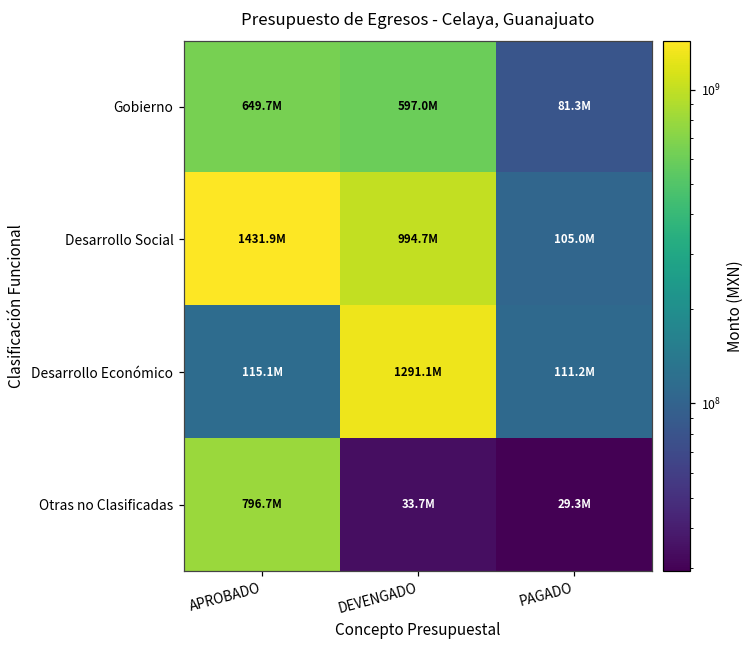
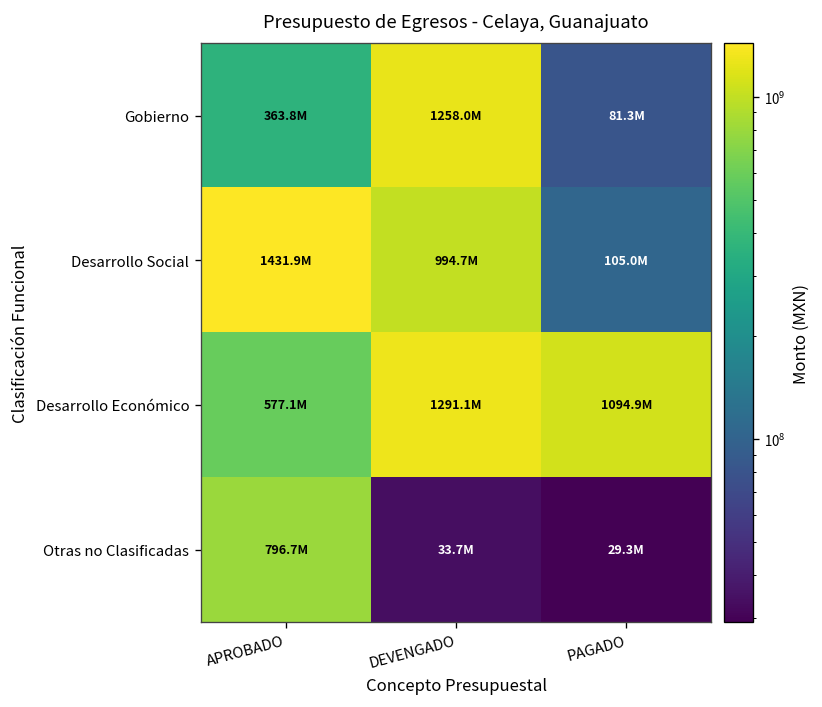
  {
    "Gobierno": {
-     "APROBADO": "649.7M",
-     "DEVENGADO": "597.0M",
+     "APROBADO": "363.8M",
+     "DEVENGADO": "1258.0M",
      "PAGADO": "81.3M"
    },
    "Desarrollo Social": {
      "APROBADO": "1431.9M",
      "DEVENGADO": "994.7M",
      "PAGADO": "105.0M"
    },
    "Desarrollo Económico": {
-     "APROBADO": "115.1M",
+     "APROBADO": "577.1M",
      "DEVENGADO": "1291.1M",
-     "PAGADO": "111.2M"
+     "PAGADO": "1094.9M"
    },
    "Otras no Clasificadas": {
      "APROBADO": "796.7M",
      "DEVENGADO": "33.7M",
      "PAGADO": "29.3M"
    }
  }
